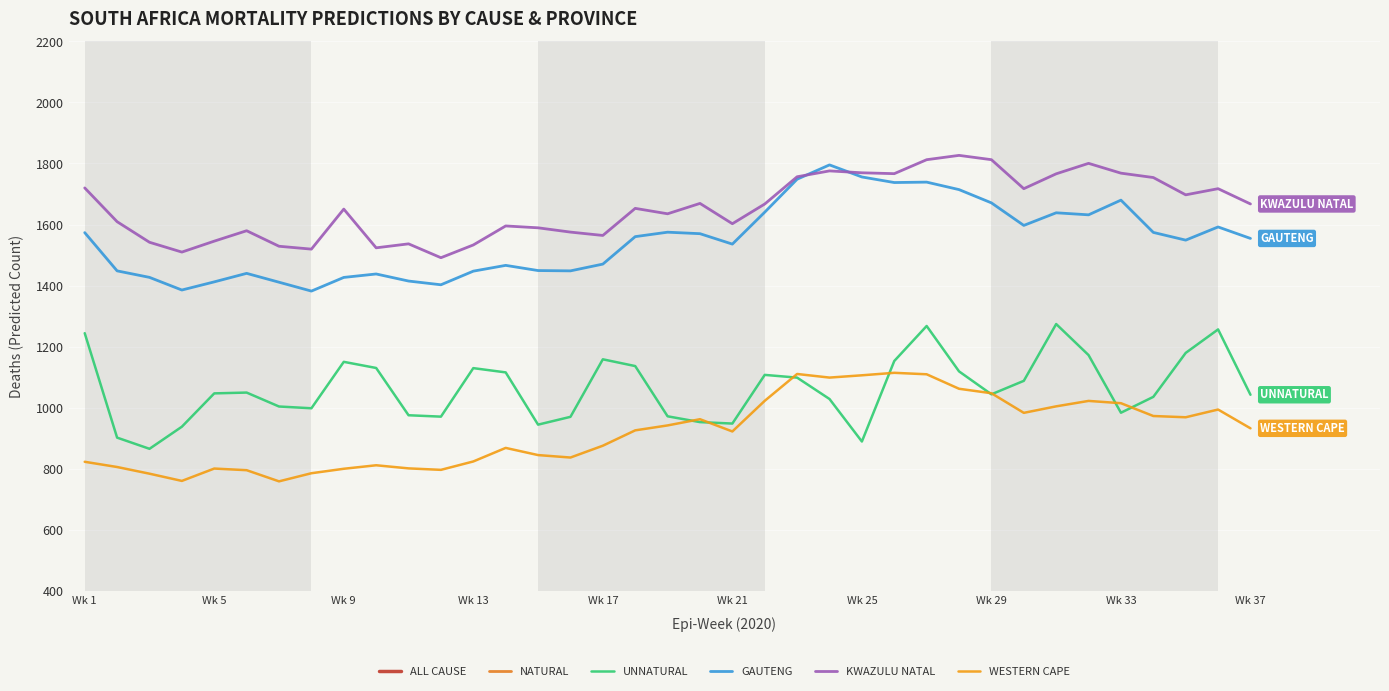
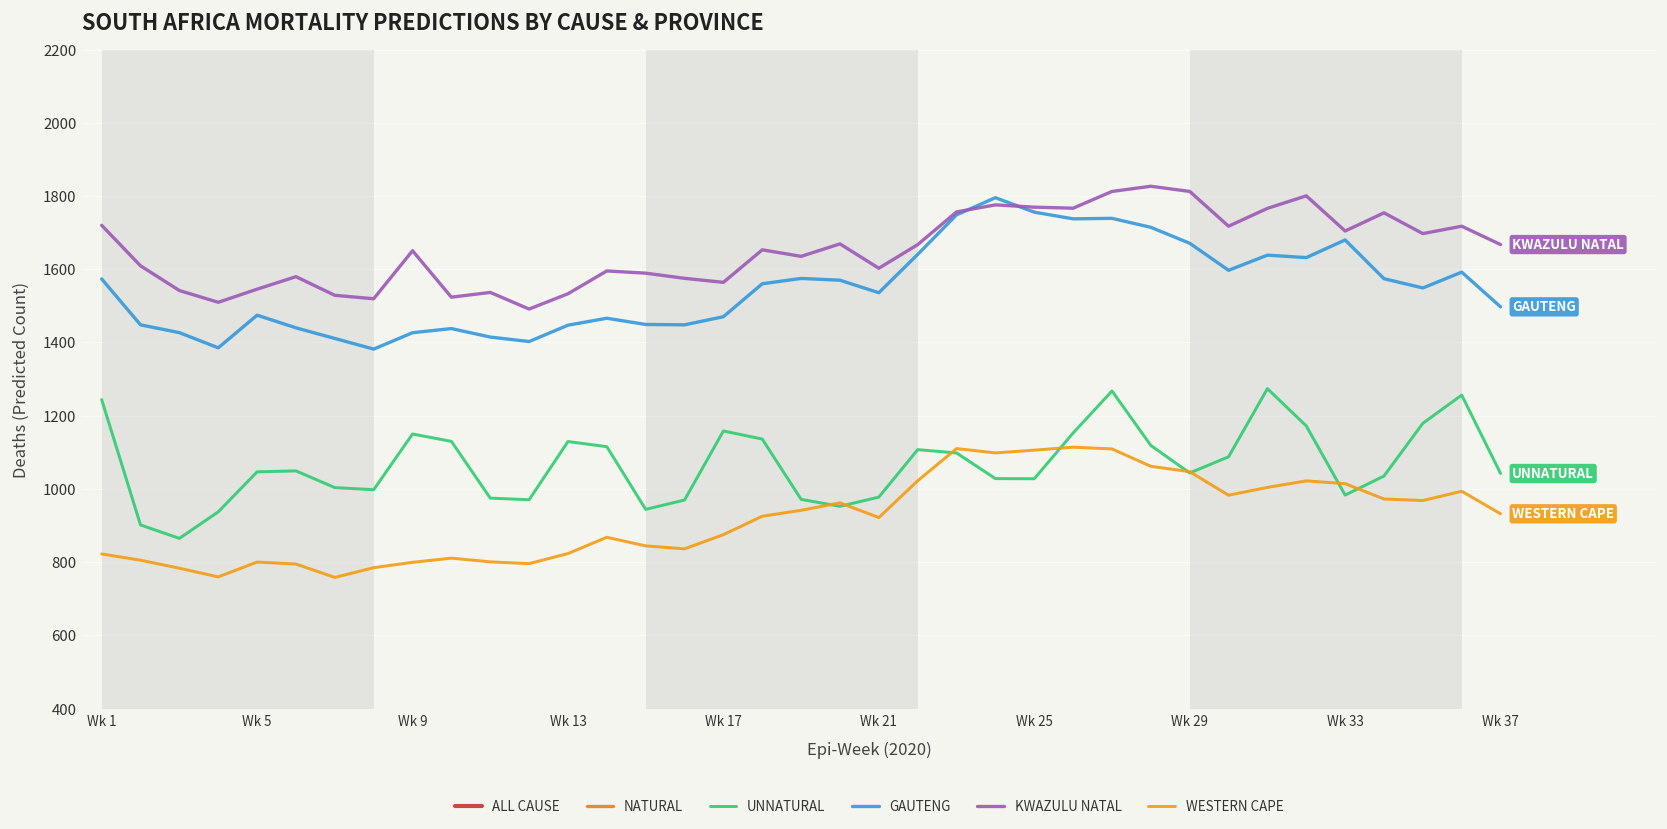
  {
    "UNNATURAL": {
      "Wk 1": 1240,
      "Wk 5": 1050,
      "Wk 9": 1150,
      "Wk 13": 1130,
      "Wk 17": 1160,
-     "Wk 21": 950,
-     "Wk 25": 890,
+     "Wk 21": 980,
+     "Wk 25": 1030,
      "Wk 33": 980,
      "Wk 37": 1040
    },
    "GAUTENG": {
      "Wk 1": 1570,
-     "Wk 5": 1410,
+     "Wk 5": 1470,
      "Wk 9": 1430,
      "Wk 13": 1450,
      "Wk 17": 1470,
      "Wk 21": 1540,
      "Wk 25": 1760,
      "Wk 29": 1670,
      "Wk 33": 1680,
-     "Wk 37": 1550
+     "Wk 37": 1500
    },
    "KWAZULU NATAL": {
      "Wk 1": 1720,
      "Wk 5": 1550,
      "Wk 9": 1650,
      "Wk 13": 1530,
      "Wk 17": 1560,
      "Wk 21": 1600,
      "Wk 25": 1770,
      "Wk 29": 1810,
-     "Wk 33": 1770,
+     "Wk 33": 1700,
      "Wk 37": 1670
    }
  }
